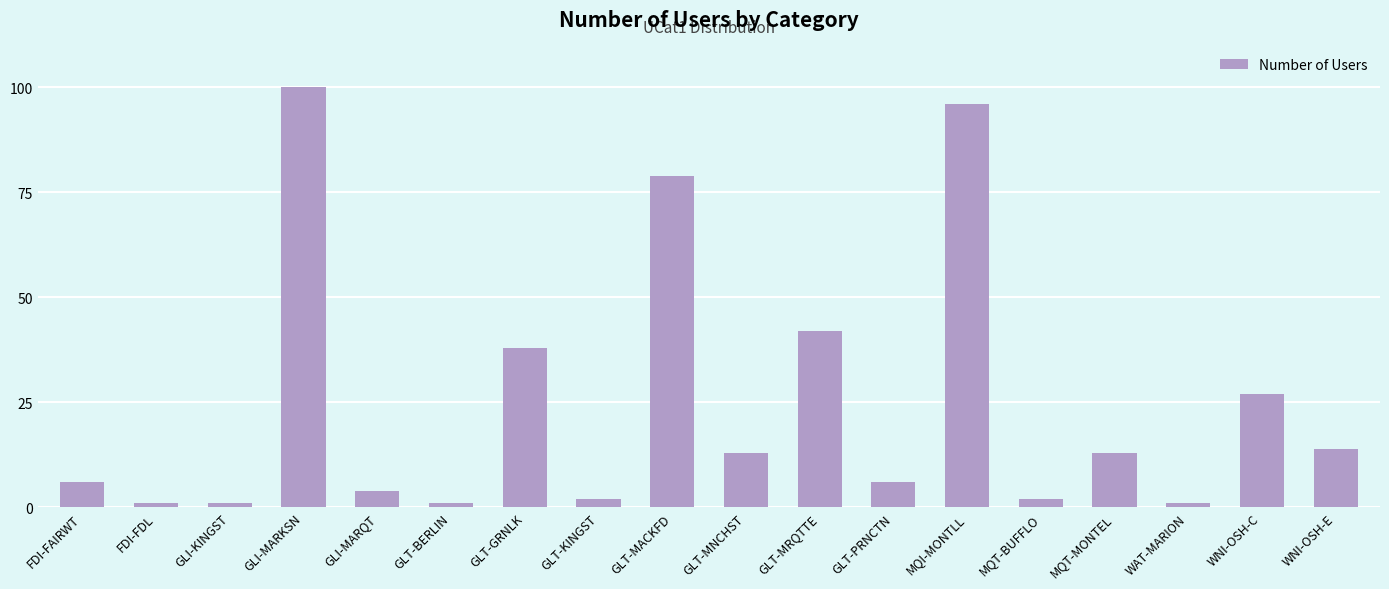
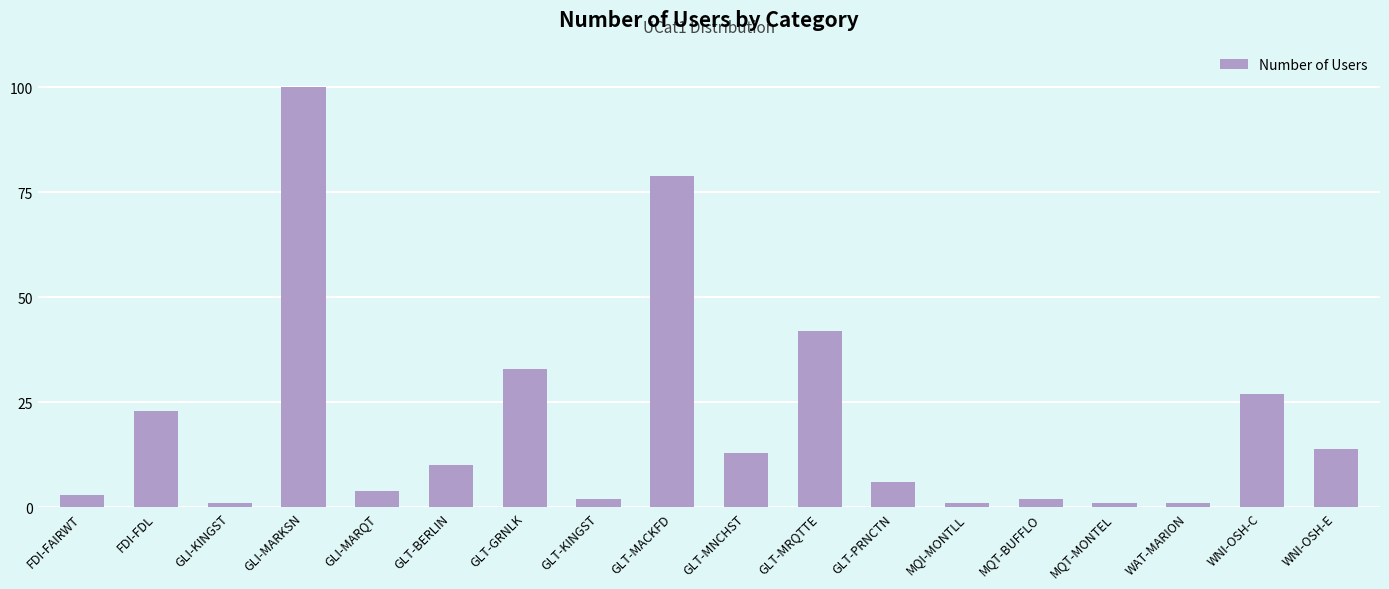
  {
-   "FDI-FAIRWT": 6,
-   "FDI-FDL": 1,
+   "FDI-FAIRWT": 3,
+   "FDI-FDL": 23,
    "GLI-KINGST": 1,
    "GLI-MARKSN": 100,
    "GLI-MARQT": 4,
-   "GLT-BERLIN": 1,
-   "GLT-GRNLK": 38,
+   "GLT-BERLIN": 10,
+   "GLT-GRNLK": 33,
    "GLT-KINGST": 2,
    "GLT-MACKFD": 79,
    "GLT-MNCHST": 13,
    "GLT-MRQTTE": 42,
    "GLT-PRNCTN": 6,
-   "MQI-MONTLL": 96,
+   "MQI-MONTLL": 1,
    "MQT-BUFFLO": 2,
-   "MQT-MONTEL": 13,
+   "MQT-MONTEL": 1,
    "WAT-MARION": 1,
    "WNI-OSH-C": 27,
    "WNI-OSH-E": 14
  }
